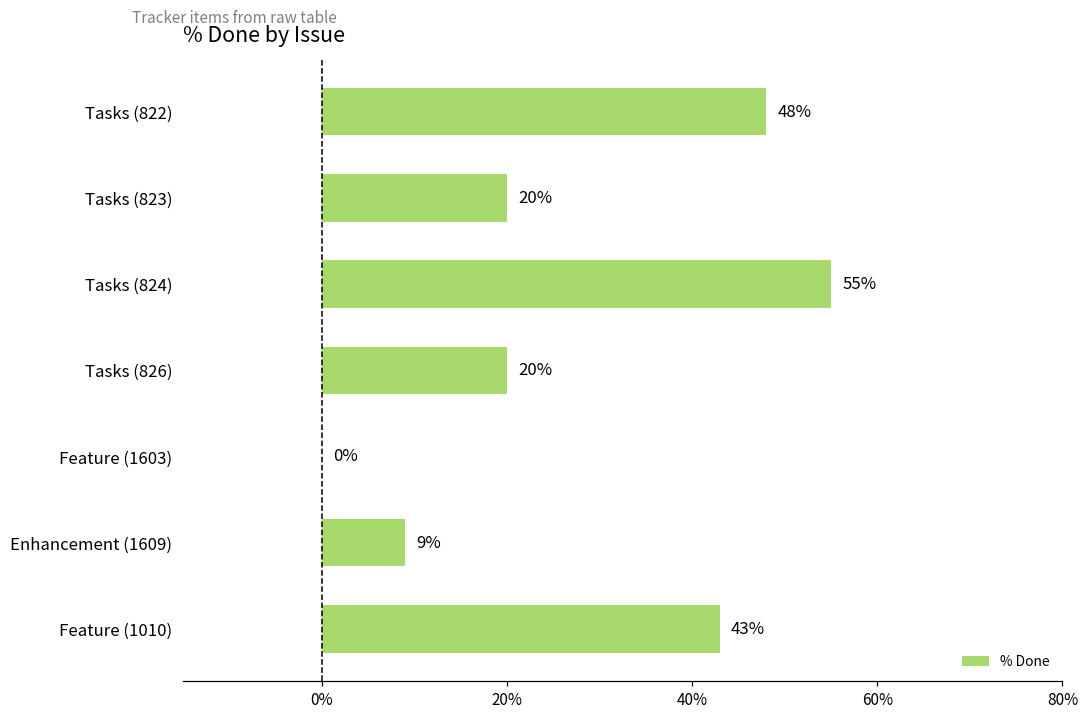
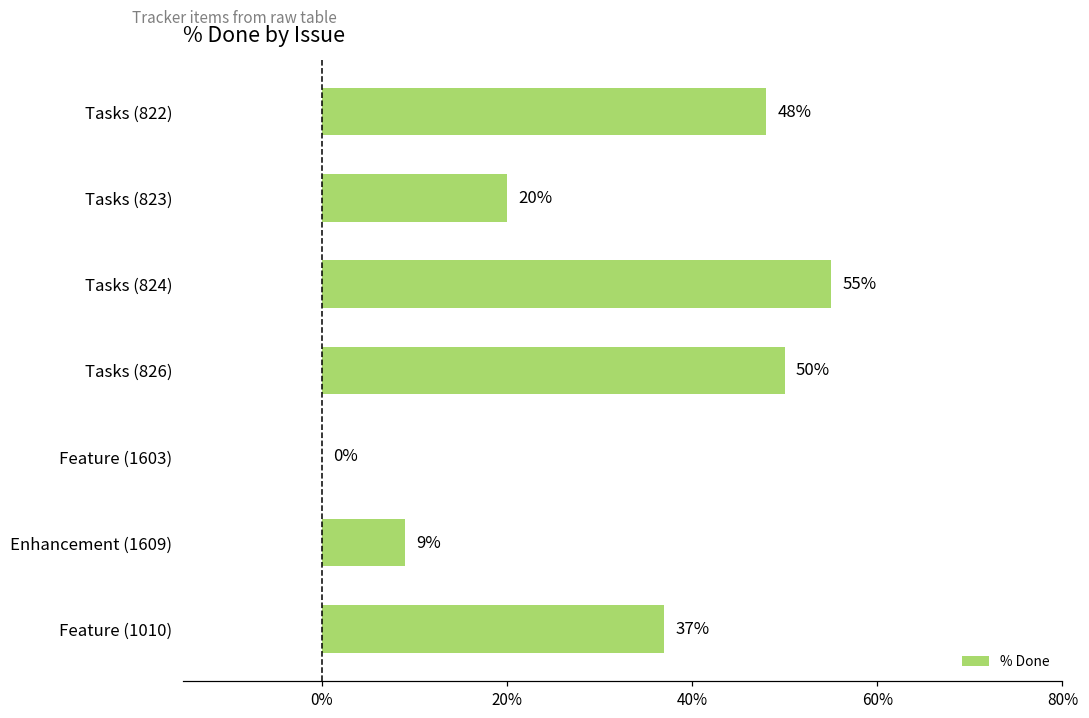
  {
    "Tasks (822)": "48%",
    "Tasks (823)": "20%",
    "Tasks (824)": "55%",
-   "Tasks (826)": "20%",
+   "Tasks (826)": "50%",
    "Feature (1603)": "0%",
    "Enhancement (1609)": "9%",
-   "Feature (1010)": "43%"
+   "Feature (1010)": "37%"
  }
